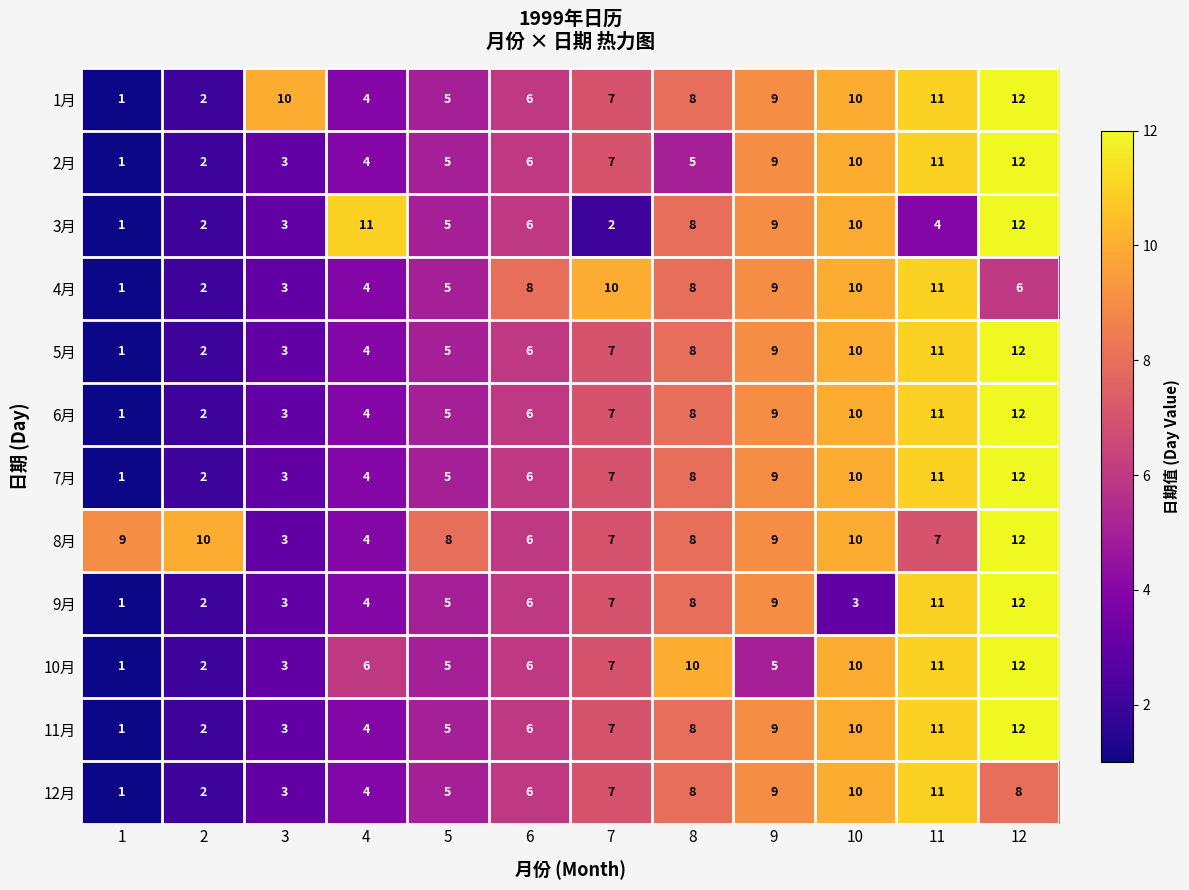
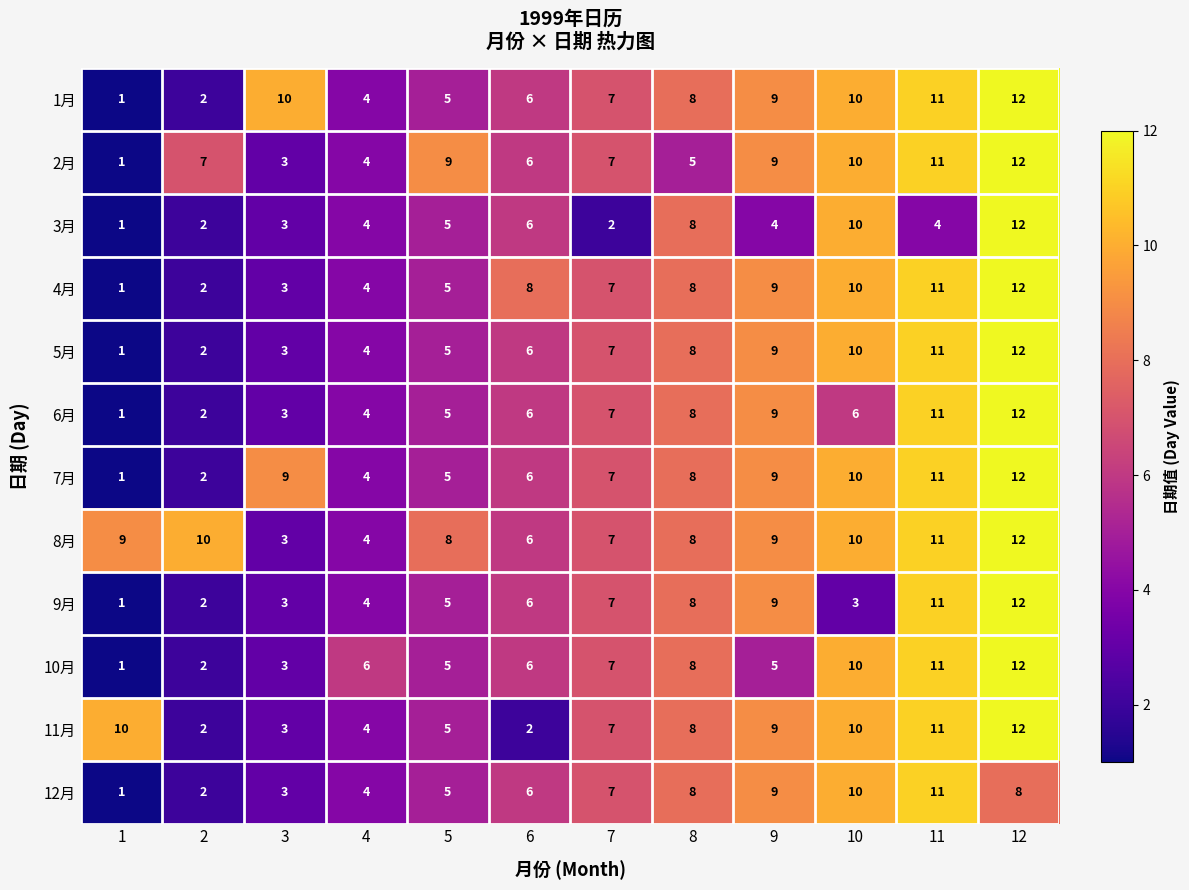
  {
    "1月": {
      "1": 1,
      "2": 2,
      "3": 10,
      "4": 4,
      "5": 5,
      "6": 6,
      "7": 7,
      "8": 8,
      "9": 9,
      "10": 10,
      "11": 11,
      "12": 12
    },
    "2月": {
      "1": 1,
-     "2": 2,
+     "2": 7,
      "3": 3,
      "4": 4,
-     "5": 5,
+     "5": 9,
      "6": 6,
      "7": 7,
      "8": 5,
      "9": 9,
      "10": 10,
      "11": 11,
      "12": 12
    },
    "3月": {
      "1": 1,
      "2": 2,
      "3": 3,
-     "4": 11,
+     "4": 4,
      "5": 5,
      "6": 6,
      "7": 2,
      "8": 8,
-     "9": 9,
+     "9": 4,
      "10": 10,
      "11": 4,
      "12": 12
    },
    "4月": {
      "1": 1,
      "2": 2,
      "3": 3,
      "4": 4,
      "5": 5,
      "6": 8,
-     "7": 10,
+     "7": 7,
      "8": 8,
      "9": 9,
      "10": 10,
      "11": 11,
-     "12": 6
+     "12": 12
    },
    "5月": {
      "1": 1,
      "2": 2,
      "3": 3,
      "4": 4,
      "5": 5,
      "6": 6,
      "7": 7,
      "8": 8,
      "9": 9,
      "10": 10,
      "11": 11,
      "12": 12
    },
    "6月": {
      "1": 1,
      "2": 2,
      "3": 3,
      "4": 4,
      "5": 5,
      "6": 6,
      "7": 7,
      "8": 8,
      "9": 9,
-     "10": 10,
+     "10": 6,
      "11": 11,
      "12": 12
    },
    "7月": {
      "1": 1,
      "2": 2,
-     "3": 3,
+     "3": 9,
      "4": 4,
      "5": 5,
      "6": 6,
      "7": 7,
      "8": 8,
      "9": 9,
      "10": 10,
      "11": 11,
      "12": 12
    },
    "8月": {
      "1": 9,
      "2": 10,
      "3": 3,
      "4": 4,
      "5": 8,
      "6": 6,
      "7": 7,
      "8": 8,
      "9": 9,
      "10": 10,
-     "11": 7,
+     "11": 11,
      "12": 12
    },
    "9月": {
      "1": 1,
      "2": 2,
      "3": 3,
      "4": 4,
      "5": 5,
      "6": 6,
      "7": 7,
      "8": 8,
      "9": 9,
      "10": 3,
      "11": 11,
      "12": 12
    },
    "10月": {
      "1": 1,
      "2": 2,
      "3": 3,
      "4": 6,
      "5": 5,
      "6": 6,
      "7": 7,
-     "8": 10,
+     "8": 8,
      "9": 5,
      "10": 10,
      "11": 11,
      "12": 12
    },
    "11月": {
-     "1": 1,
+     "1": 10,
      "2": 2,
      "3": 3,
      "4": 4,
      "5": 5,
-     "6": 6,
+     "6": 2,
      "7": 7,
      "8": 8,
      "9": 9,
      "10": 10,
      "11": 11,
      "12": 12
    },
    "12月": {
      "1": 1,
      "2": 2,
      "3": 3,
      "4": 4,
      "5": 5,
      "6": 6,
      "7": 7,
      "8": 8,
      "9": 9,
      "10": 10,
      "11": 11,
      "12": 8
    }
  }
